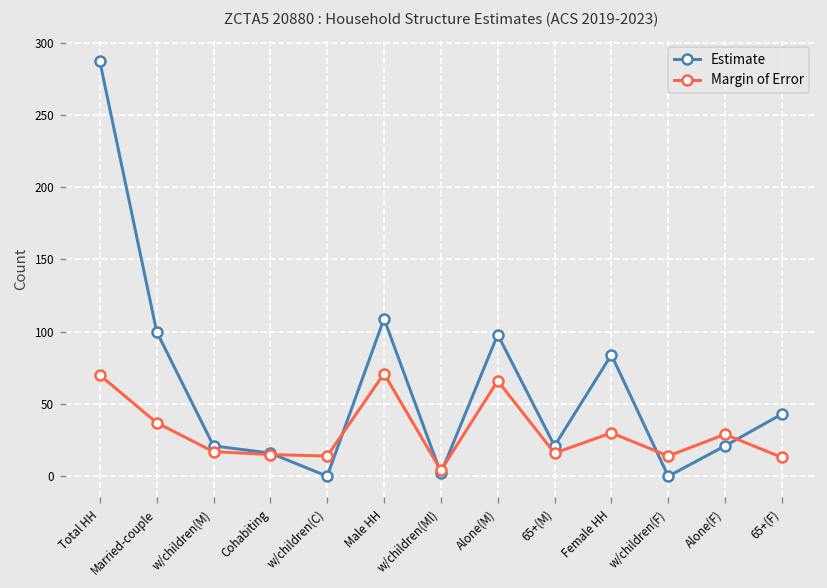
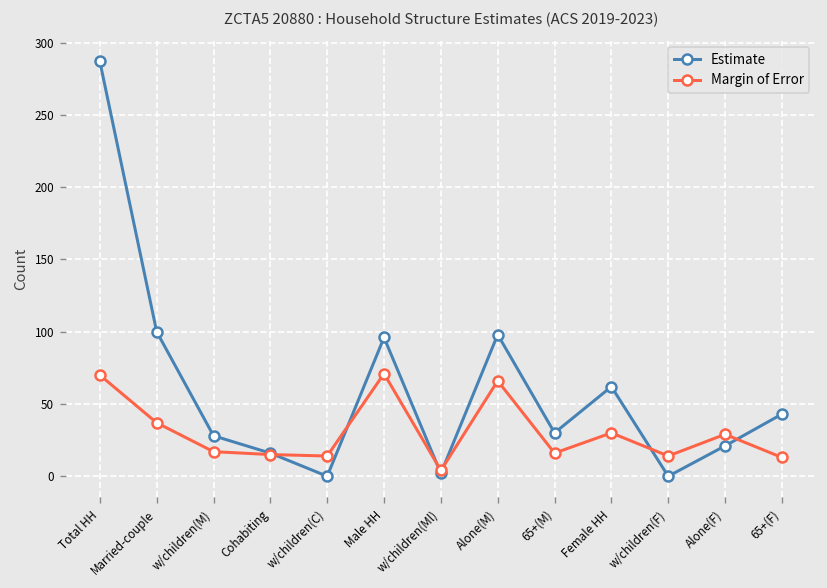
  {
    "Estimate": {
      "Total HH": 287,
      "Married-couple": 100,
-     "w/children(M)": 21,
+     "w/children(M)": 28,
      "w/children(C)": 0,
-     "Male HH": 109,
+     "Male HH": 96,
      "Alone(M)": 98,
-     "65+(M)": 21,
-     "Female HH": 84,
+     "65+(M)": 30,
+     "Female HH": 62,
      "w/children(F)": 0,
      "Alone(F)": 21,
      "65+(F)": 43
    },
    "Margin of Error": {
      "Total HH": 70,
      "Married-couple": 37,
      "w/children(M)": 17,
      "w/children(C)": 14,
      "Male HH": 71,
      "Alone(M)": 66,
      "65+(M)": 16,
      "Female HH": 30,
      "w/children(F)": 14,
      "Alone(F)": 29,
      "65+(F)": 13
    }
  }
